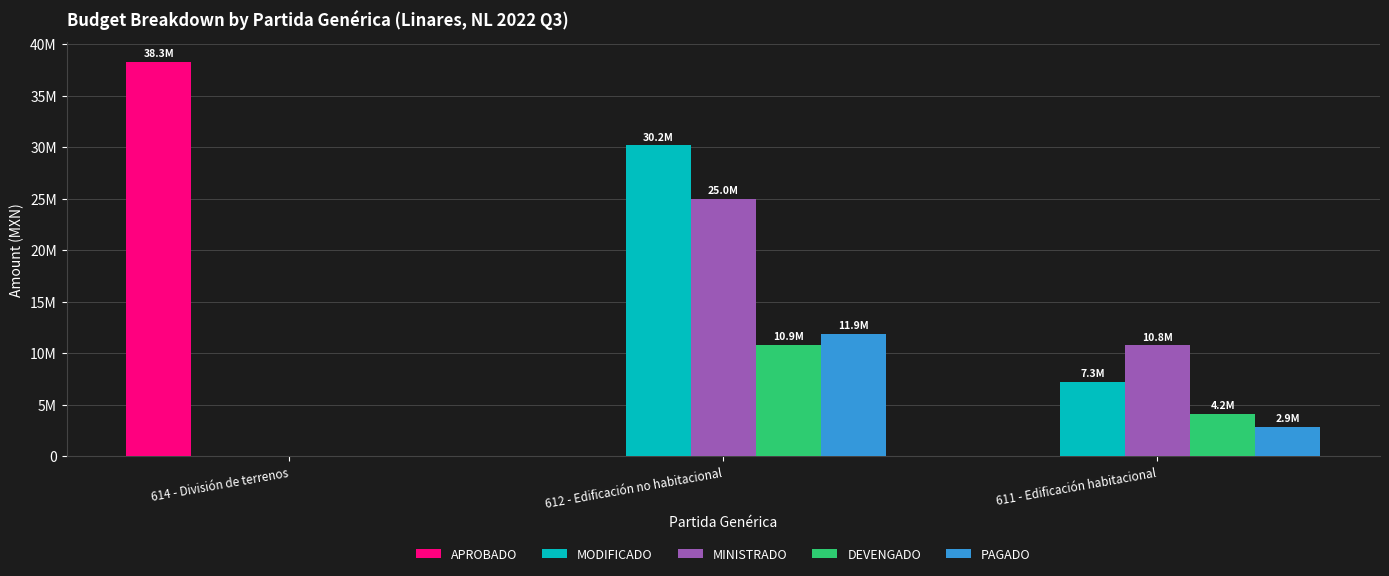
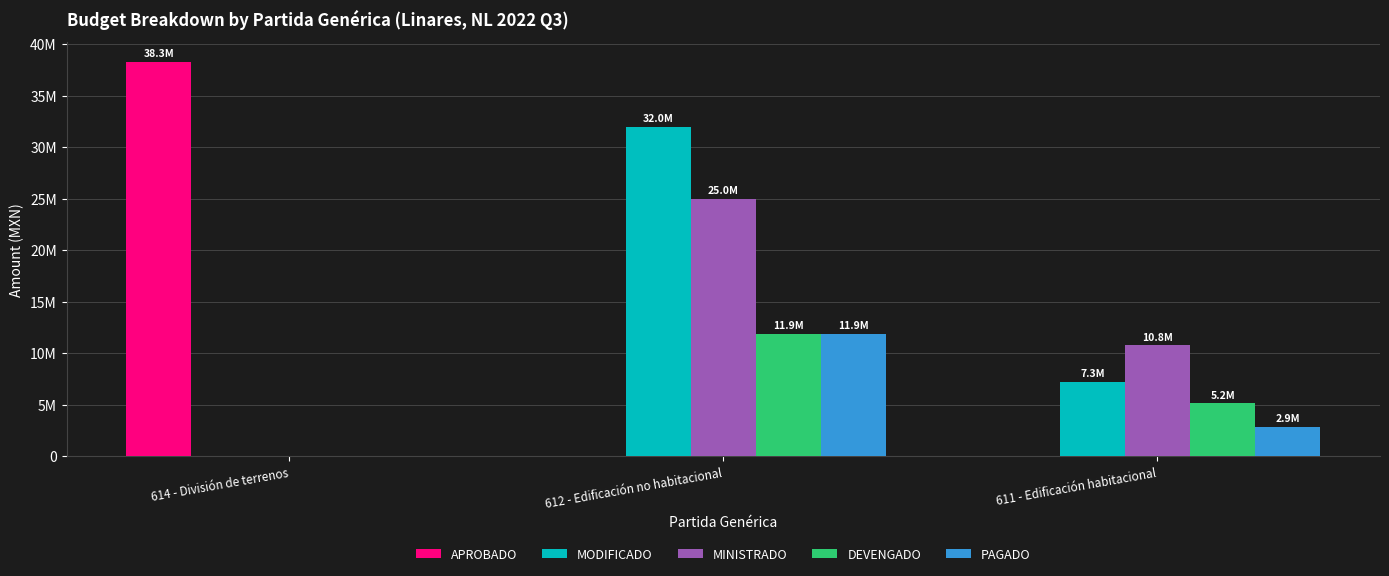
  {
    "APROBADO": {
      "614 - División de terrenos": "38.3M"
    },
    "MODIFICADO": {
-     "612 - Edificación no habitacional": "30.2M",
+     "612 - Edificación no habitacional": "32.0M",
      "611 - Edificación habitacional": "7.3M"
    },
    "MINISTRADO": {
      "612 - Edificación no habitacional": "25.0M",
      "611 - Edificación habitacional": "10.8M"
    },
    "DEVENGADO": {
-     "612 - Edificación no habitacional": "10.9M",
-     "611 - Edificación habitacional": "4.2M"
+     "612 - Edificación no habitacional": "11.9M",
+     "611 - Edificación habitacional": "5.2M"
    },
    "PAGADO": {
      "612 - Edificación no habitacional": "11.9M",
      "611 - Edificación habitacional": "2.9M"
    }
  }
